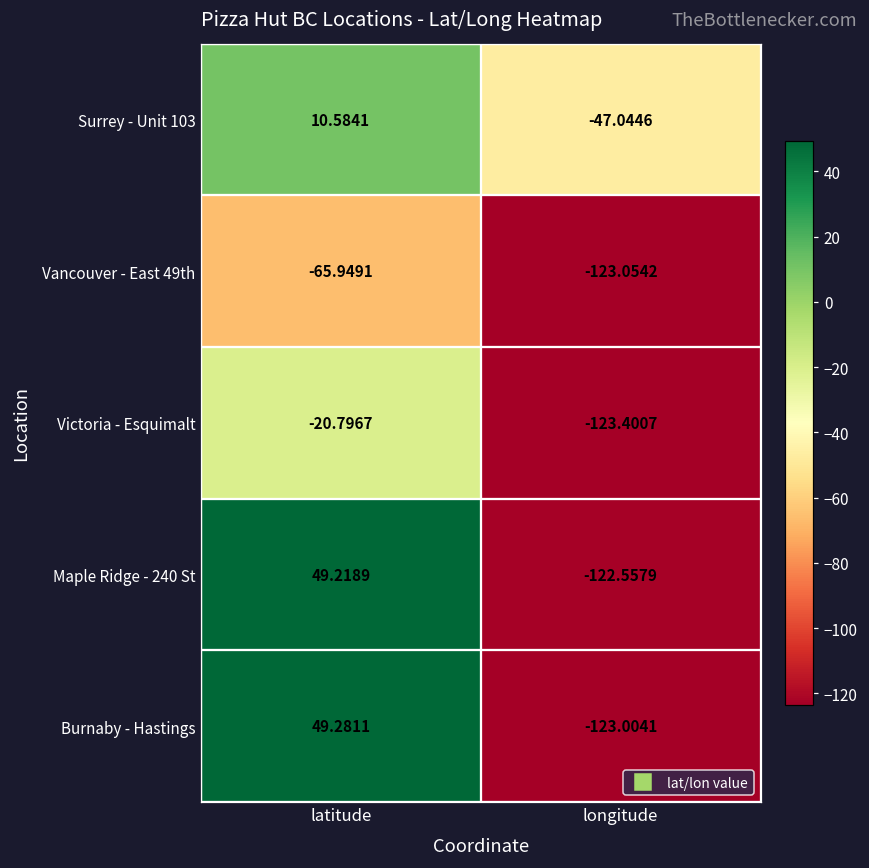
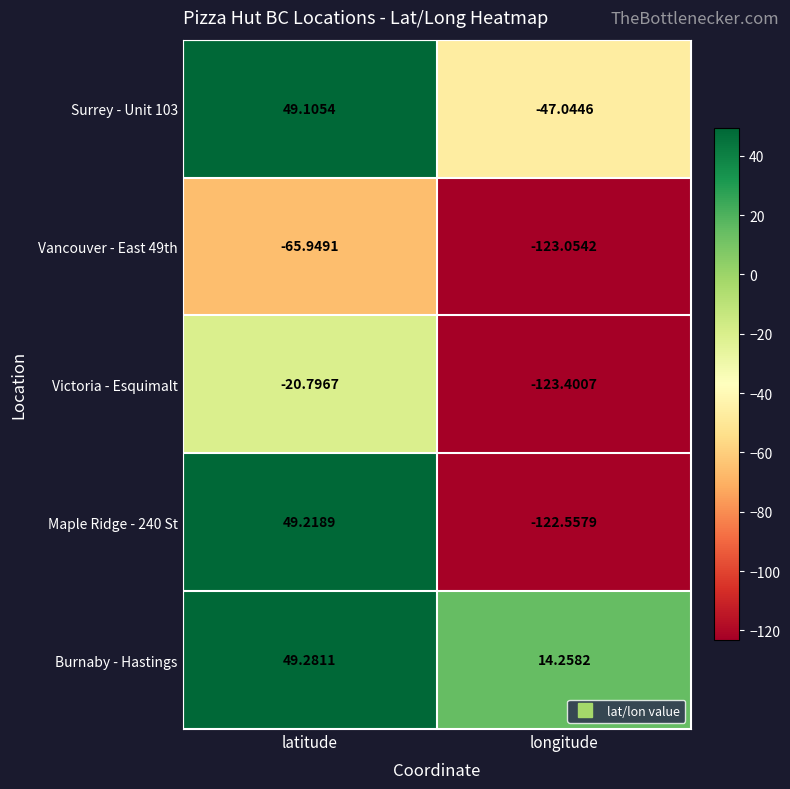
  {
    "Surrey - Unit 103": {
-     "latitude": 10.5841,
+     "latitude": 49.1054,
      "longitude": -47.0446
    },
    "Vancouver - East 49th": {
      "latitude": -65.9491,
      "longitude": -123.0542
    },
    "Victoria - Esquimalt": {
      "latitude": -20.7967,
      "longitude": -123.4007
    },
    "Maple Ridge - 240 St": {
      "latitude": 49.2189,
      "longitude": -122.5579
    },
    "Burnaby - Hastings": {
      "latitude": 49.2811,
-     "longitude": -123.0041
+     "longitude": 14.2582
    }
  }
